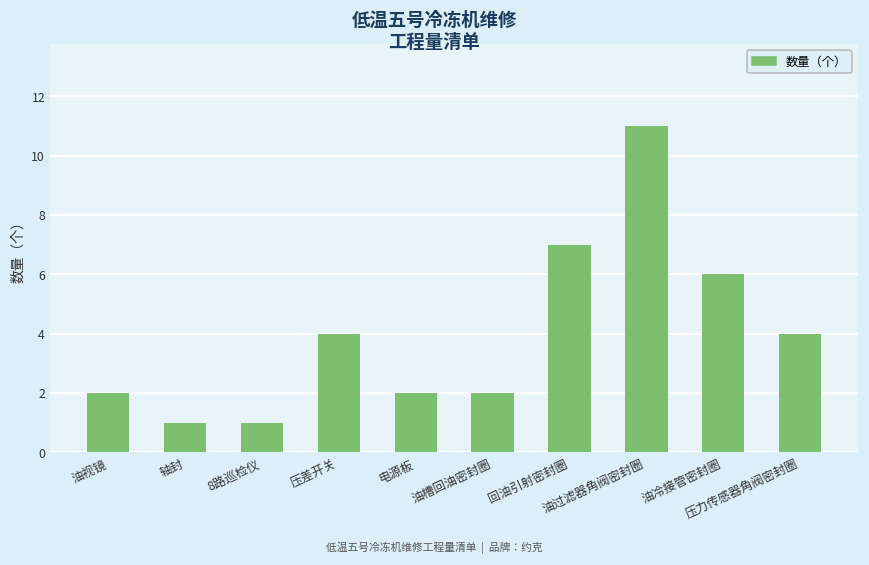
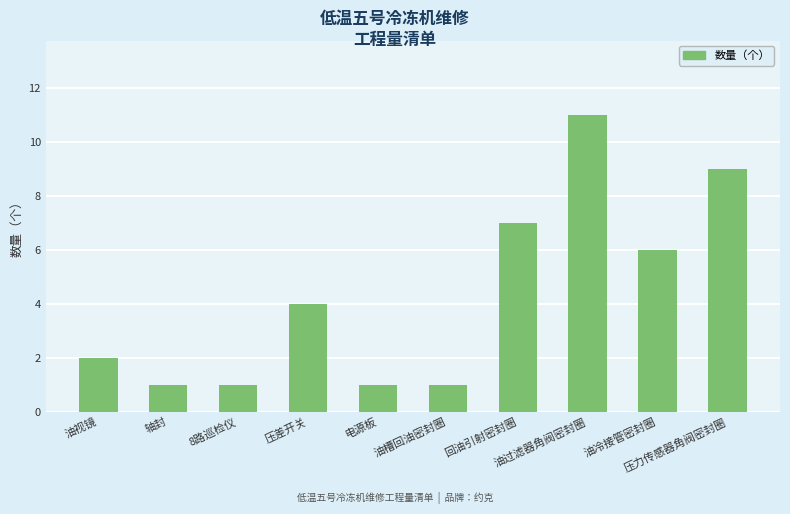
  {
    "油视镜": 2,
    "轴封": 1,
    "8路巡检仪": 1,
    "压差开关": 4,
-   "电源板": 2,
-   "油槽回油密封圈": 2,
+   "电源板": 1,
+   "油槽回油密封圈": 1,
    "回油引射密封圈": 7,
    "油过滤器角阀密封圈": 11,
    "油冷接管密封圈": 6,
-   "压力传感器角阀密封圈": 4
+   "压力传感器角阀密封圈": 9
  }
